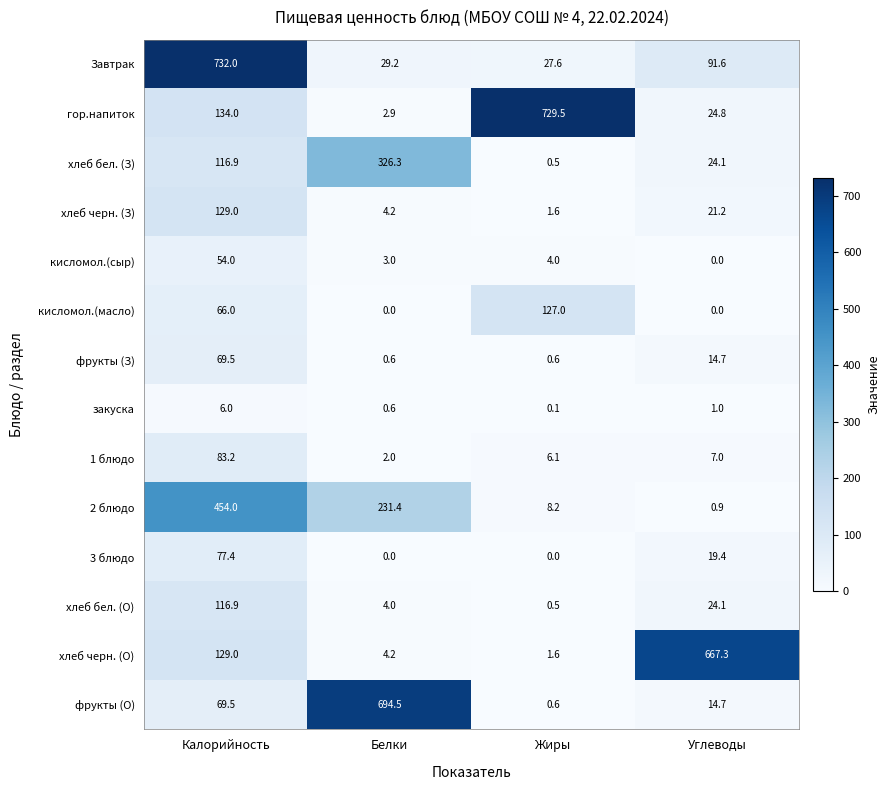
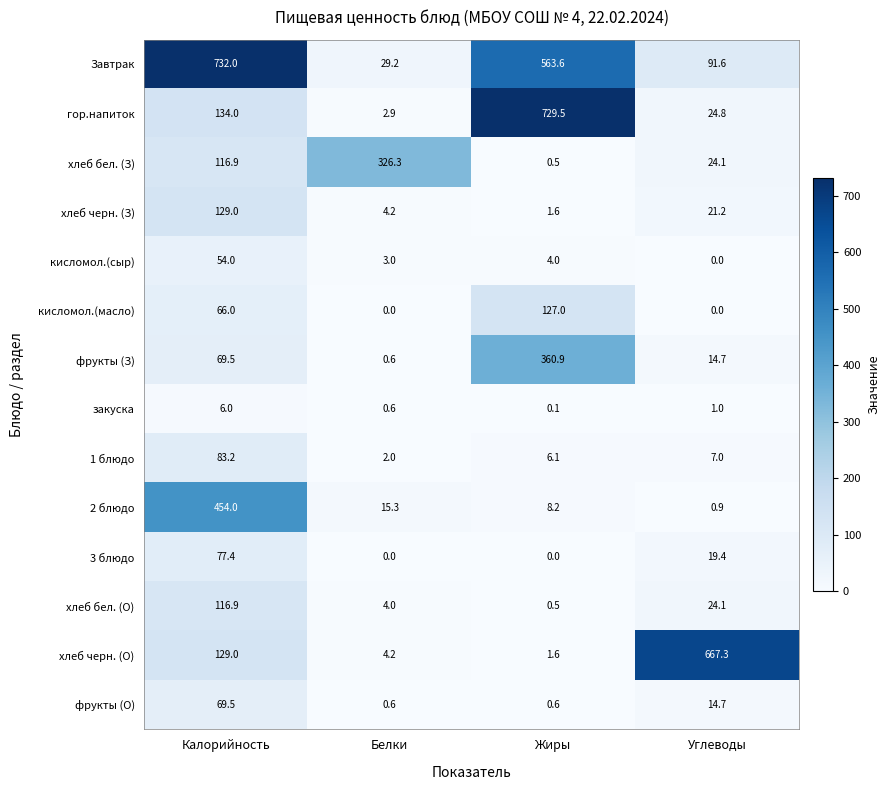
  {
    "Завтрак": {
      "Калорийность": 732.0,
      "Белки": 29.2,
-     "Жиры": 27.6,
+     "Жиры": 563.6,
      "Углеводы": 91.6
    },
    "гор.напиток": {
      "Калорийность": 134.0,
      "Белки": 2.9,
      "Жиры": 729.5,
      "Углеводы": 24.8
    },
    "хлеб бел. (З)": {
      "Калорийность": 116.9,
      "Белки": 326.3,
      "Жиры": 0.5,
      "Углеводы": 24.1
    },
    "хлеб черн. (З)": {
      "Калорийность": 129.0,
      "Белки": 4.2,
      "Жиры": 1.6,
      "Углеводы": 21.2
    },
    "кисломол.(сыр)": {
      "Калорийность": 54.0,
      "Белки": 3.0,
      "Жиры": 4.0,
      "Углеводы": 0.0
    },
    "кисломол.(масло)": {
      "Калорийность": 66.0,
      "Белки": 0.0,
      "Жиры": 127.0,
      "Углеводы": 0.0
    },
    "фрукты (З)": {
      "Калорийность": 69.5,
      "Белки": 0.6,
-     "Жиры": 0.6,
+     "Жиры": 360.9,
      "Углеводы": 14.7
    },
    "закуска": {
      "Калорийность": 6.0,
      "Белки": 0.6,
      "Жиры": 0.1,
      "Углеводы": 1.0
    },
    "1 блюдо": {
      "Калорийность": 83.2,
      "Белки": 2.0,
      "Жиры": 6.1,
      "Углеводы": 7.0
    },
    "2 блюдо": {
      "Калорийность": 454.0,
-     "Белки": 231.4,
+     "Белки": 15.3,
      "Жиры": 8.2,
      "Углеводы": 0.9
    },
    "3 блюдо": {
      "Калорийность": 77.4,
      "Белки": 0.0,
      "Жиры": 0.0,
      "Углеводы": 19.4
    },
    "хлеб бел. (О)": {
      "Калорийность": 116.9,
      "Белки": 4.0,
      "Жиры": 0.5,
      "Углеводы": 24.1
    },
    "хлеб черн. (О)": {
      "Калорийность": 129.0,
      "Белки": 4.2,
      "Жиры": 1.6,
      "Углеводы": 667.3
    },
    "фрукты (О)": {
      "Калорийность": 69.5,
-     "Белки": 694.5,
+     "Белки": 0.6,
      "Жиры": 0.6,
      "Углеводы": 14.7
    }
  }
